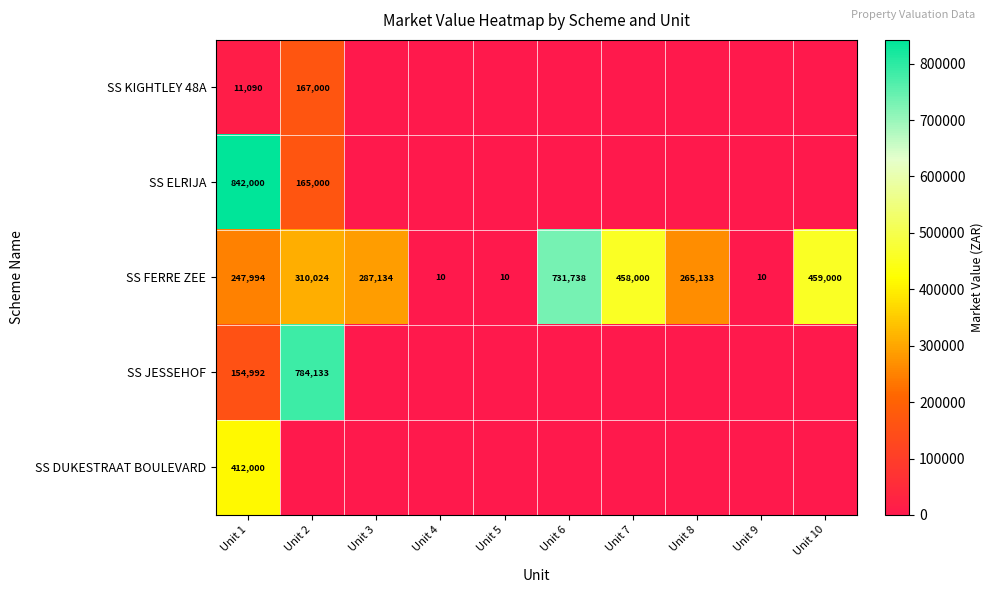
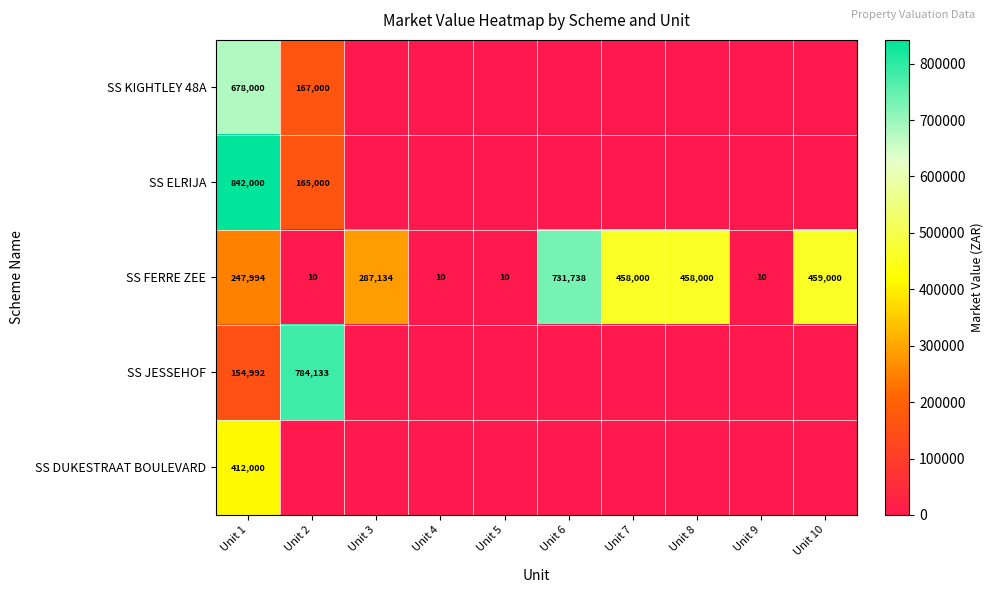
  {
    "SS KIGHTLEY 48A": {
-     "Unit 1": "11,090",
+     "Unit 1": "678,000",
      "Unit 2": "167,000"
    },
    "SS ELRIJA": {
      "Unit 1": "842,000",
      "Unit 2": "165,000"
    },
    "SS FERRE ZEE": {
      "Unit 1": "247,994",
-     "Unit 2": "310,024",
+     "Unit 2": "10",
      "Unit 3": "287,134",
      "Unit 4": "10",
      "Unit 5": "10",
      "Unit 6": "731,738",
      "Unit 7": "458,000",
-     "Unit 8": "265,133",
+     "Unit 8": "458,000",
      "Unit 9": "10",
      "Unit 10": "459,000"
    },
    "SS JESSEHOF": {
      "Unit 1": "154,992",
      "Unit 2": "784,133"
    },
    "SS DUKESTRAAT BOULEVARD": {
      "Unit 1": "412,000"
    }
  }
